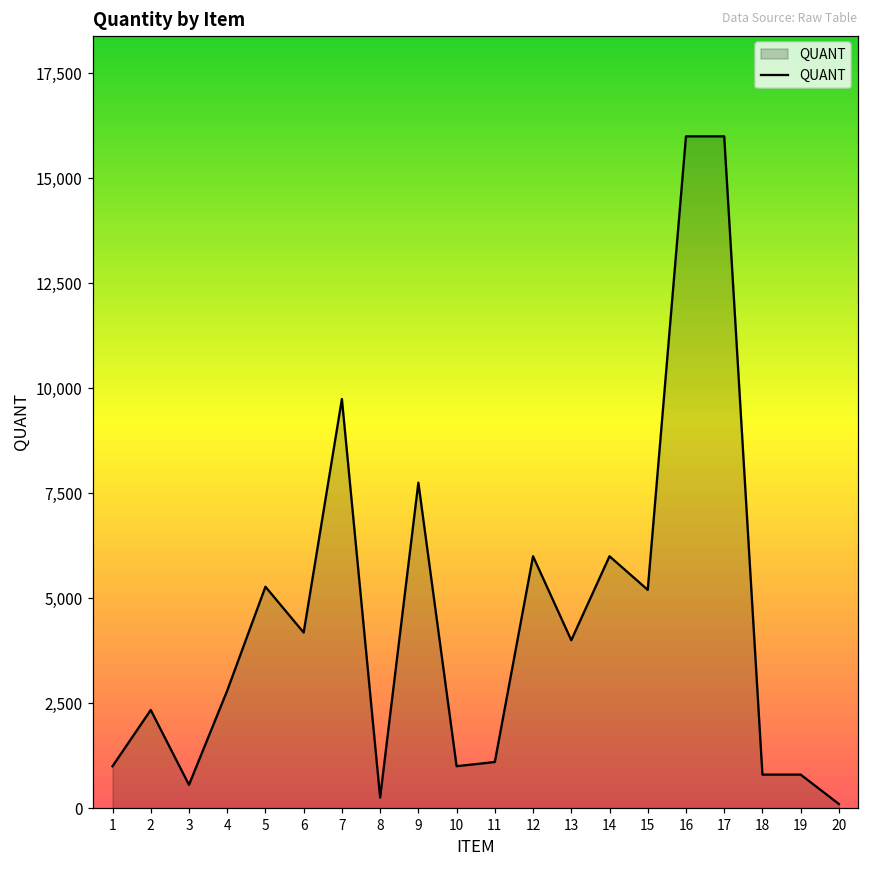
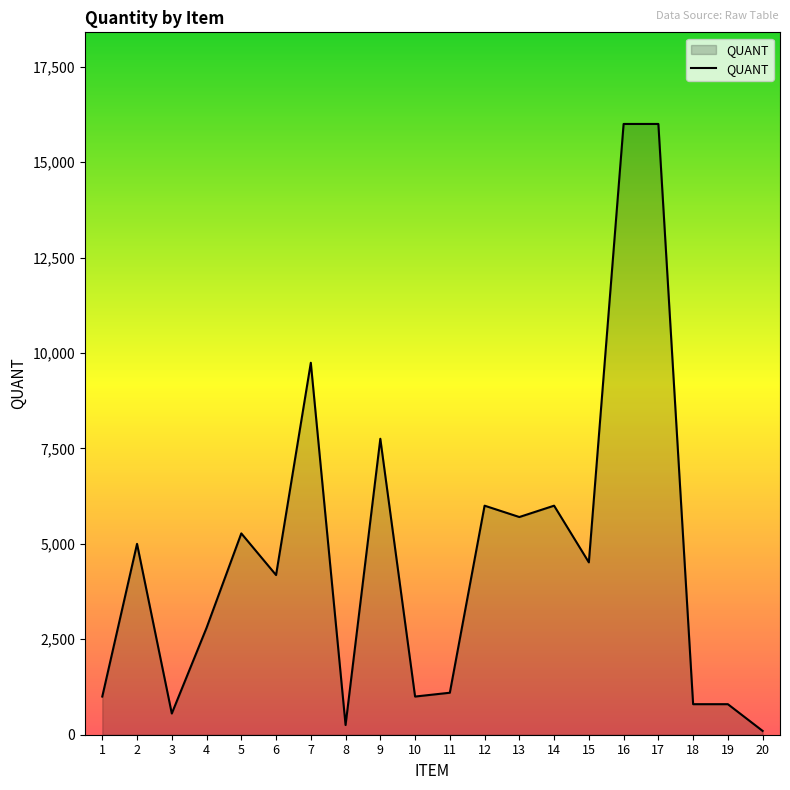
  {
    "1": "1,000",
-   "2": "2,300",
+   "2": "5,000",
    "3": "600",
    "4": "2,800",
    "5": "5,300",
    "6": "4,200",
    "7": "9,700",
    "8": "300",
    "9": "7,800",
    "10": "1,000",
    "11": "1,100",
    "12": "6,000",
-   "13": "4,000",
+   "13": "5,700",
    "14": "6,000",
-   "15": "5,200",
+   "15": "4,500",
    "16": "16,000",
    "17": "16,000",
    "18": "800",
    "19": "800",
    "20": "100"
  }
